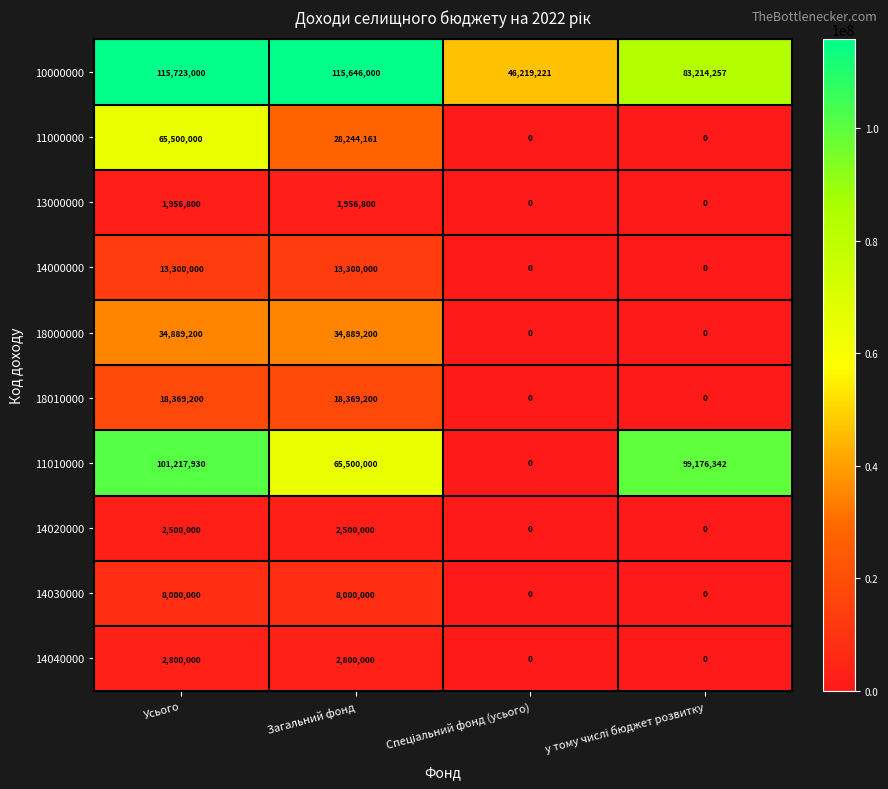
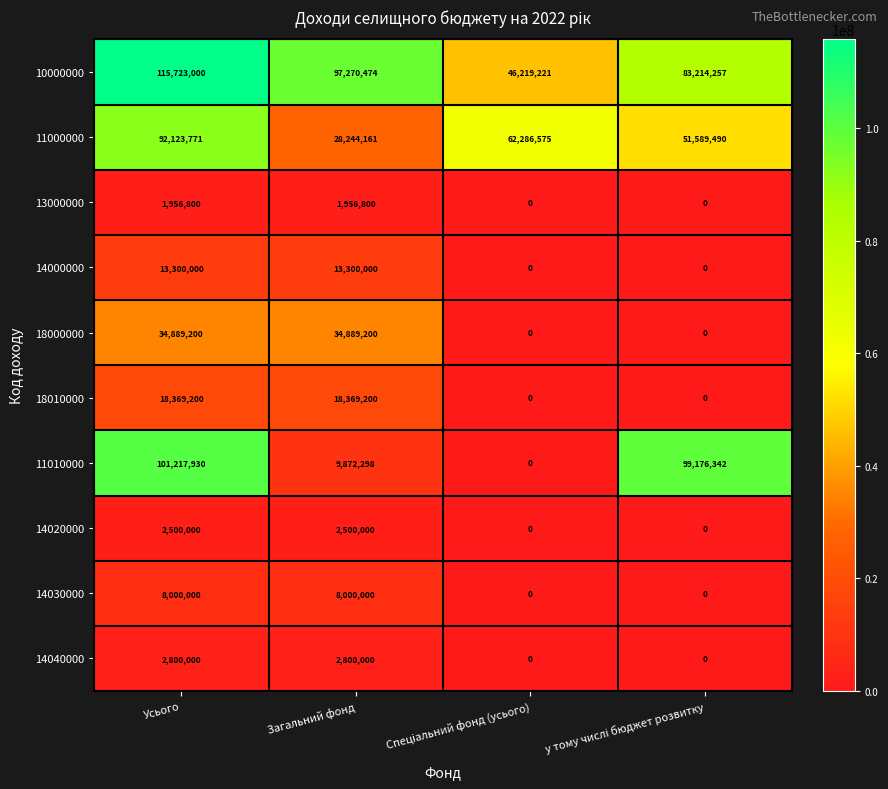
  {
    "10000000": {
      "Усього": "115,723,000",
-     "Загальний фонд": "115,646,000",
+     "Загальний фонд": "97,270,474",
      "Спеціальний фонд (усього)": "46,219,221",
      "у тому числі бюджет розвитку": "83,214,257"
    },
    "11000000": {
-     "Усього": "65,500,000",
+     "Усього": "92,123,771",
      "Загальний фонд": "28,244,161",
-     "Спеціальний фонд (усього)": "0",
-     "у тому числі бюджет розвитку": "0"
+     "Спеціальний фонд (усього)": "62,286,575",
+     "у тому числі бюджет розвитку": "51,589,490"
    },
    "13000000": {
      "Усього": "1,956,800",
      "Загальний фонд": "1,956,800",
      "Спеціальний фонд (усього)": "0",
      "у тому числі бюджет розвитку": "0"
    },
    "14000000": {
      "Усього": "13,300,000",
      "Загальний фонд": "13,300,000",
      "Спеціальний фонд (усього)": "0",
      "у тому числі бюджет розвитку": "0"
    },
    "18000000": {
      "Усього": "34,889,200",
      "Загальний фонд": "34,889,200",
      "Спеціальний фонд (усього)": "0",
      "у тому числі бюджет розвитку": "0"
    },
    "18010000": {
      "Усього": "18,369,200",
      "Загальний фонд": "18,369,200",
      "Спеціальний фонд (усього)": "0",
      "у тому числі бюджет розвитку": "0"
    },
    "11010000": {
      "Усього": "101,217,930",
-     "Загальний фонд": "65,500,000",
+     "Загальний фонд": "9,872,298",
      "Спеціальний фонд (усього)": "0",
      "у тому числі бюджет розвитку": "99,176,342"
    },
    "14020000": {
      "Усього": "2,500,000",
      "Загальний фонд": "2,500,000",
      "Спеціальний фонд (усього)": "0",
      "у тому числі бюджет розвитку": "0"
    },
    "14030000": {
      "Усього": "8,000,000",
      "Загальний фонд": "8,000,000",
      "Спеціальний фонд (усього)": "0",
      "у тому числі бюджет розвитку": "0"
    },
    "14040000": {
      "Усього": "2,800,000",
      "Загальний фонд": "2,800,000",
      "Спеціальний фонд (усього)": "0",
      "у тому числі бюджет розвитку": "0"
    }
  }
